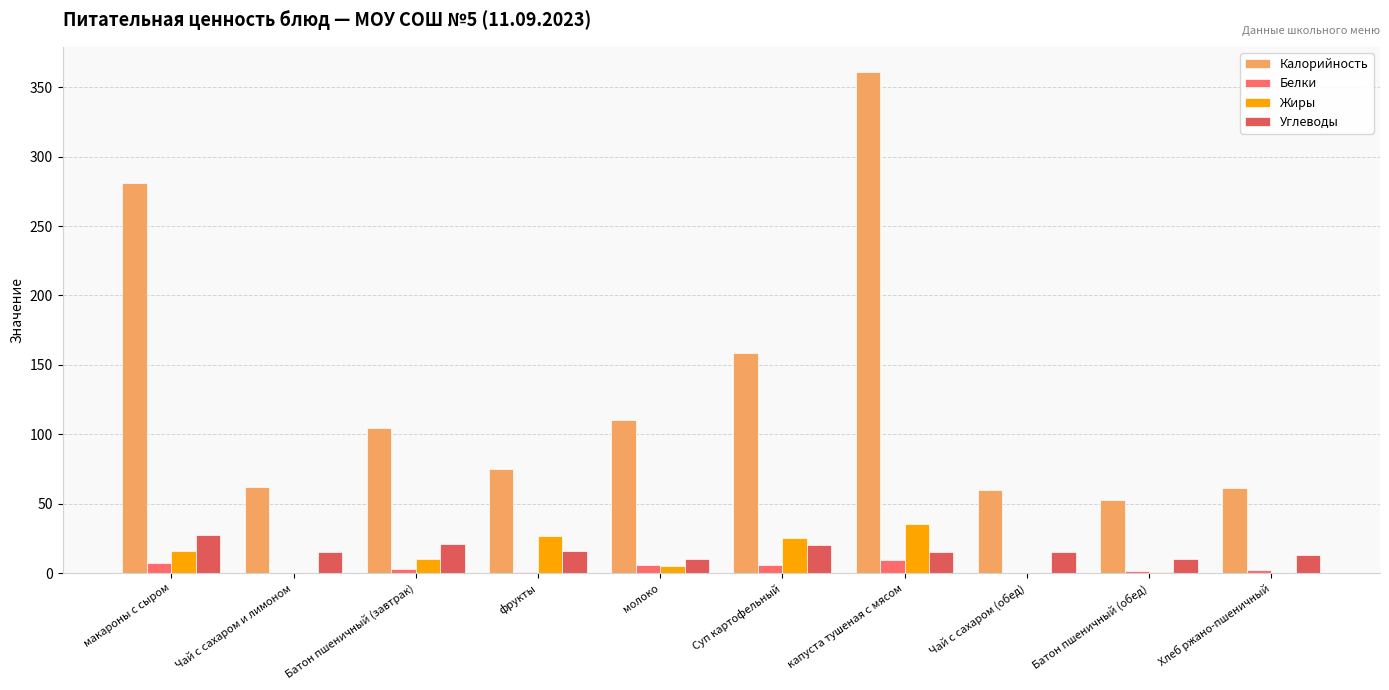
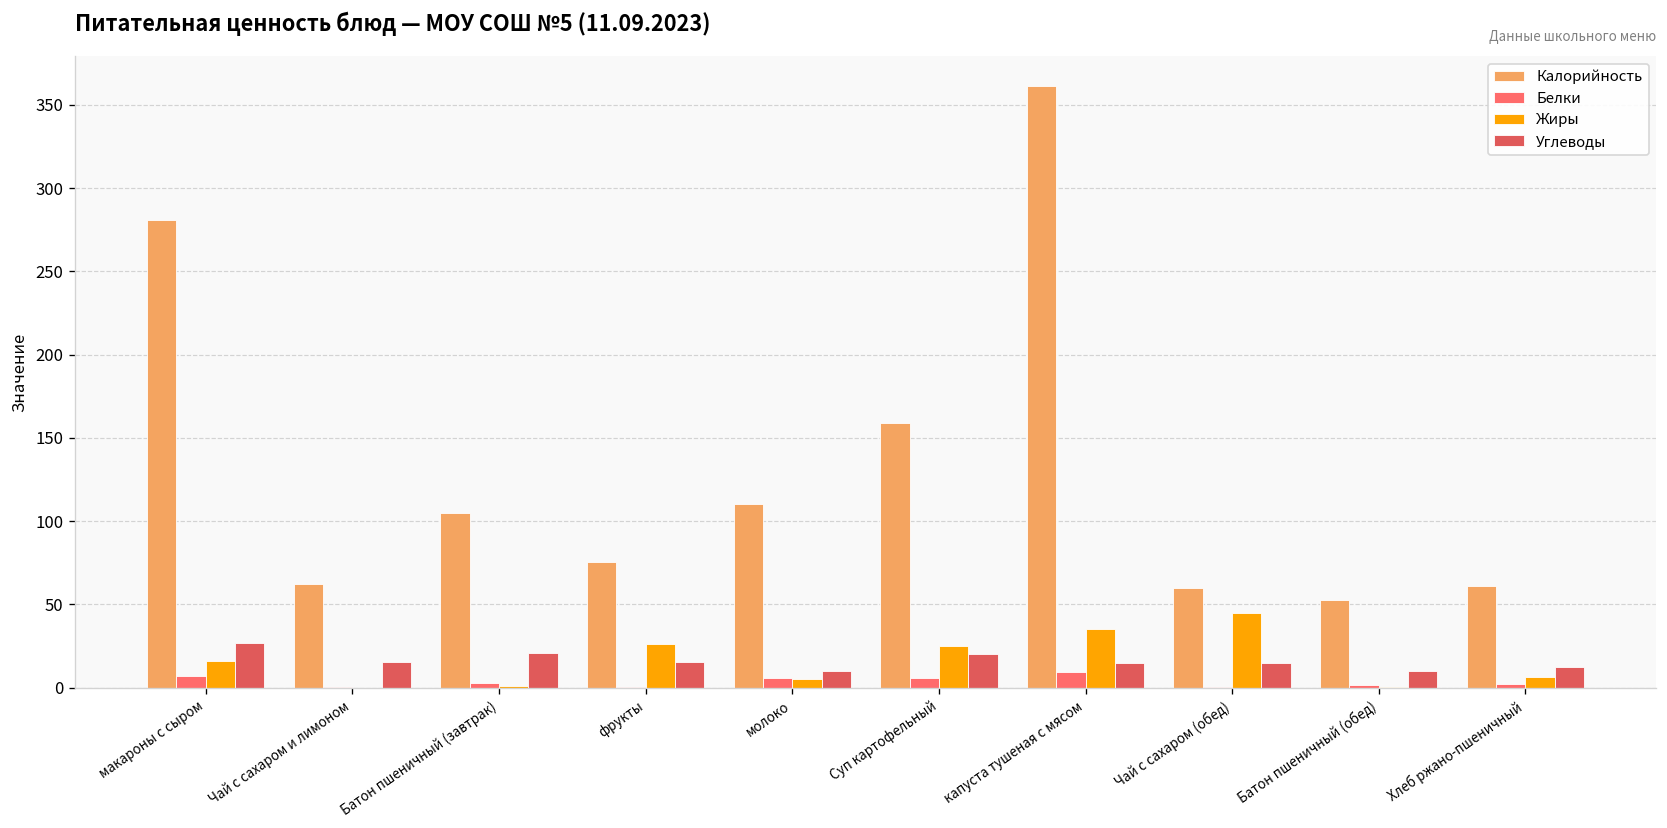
  {
    "Жиры": {
      "макароны с сыром": 16,
-     "Батон пшеничный (завтрак)": 10,
+     "Батон пшеничный (завтрак)": 1,
      "фрукты": 27,
      "молоко": 5,
      "Суп картофельный": 25,
      "капуста тушеная с мясом": 35,
-     "Чай с сахаром (обед)": 0,
-     "Хлеб ржано-пшеничный": 0
+     "Чай с сахаром (обед)": 45,
+     "Хлеб ржано-пшеничный": 6
    }
  }
